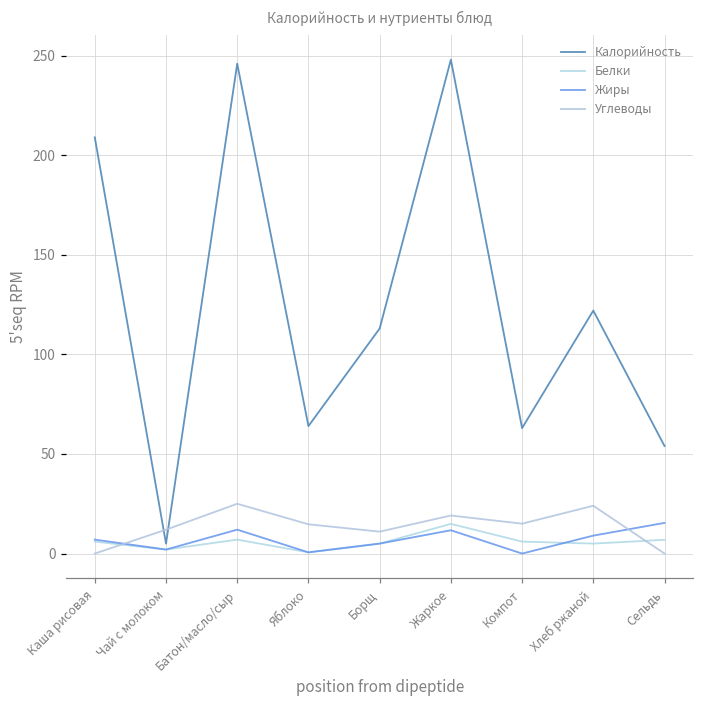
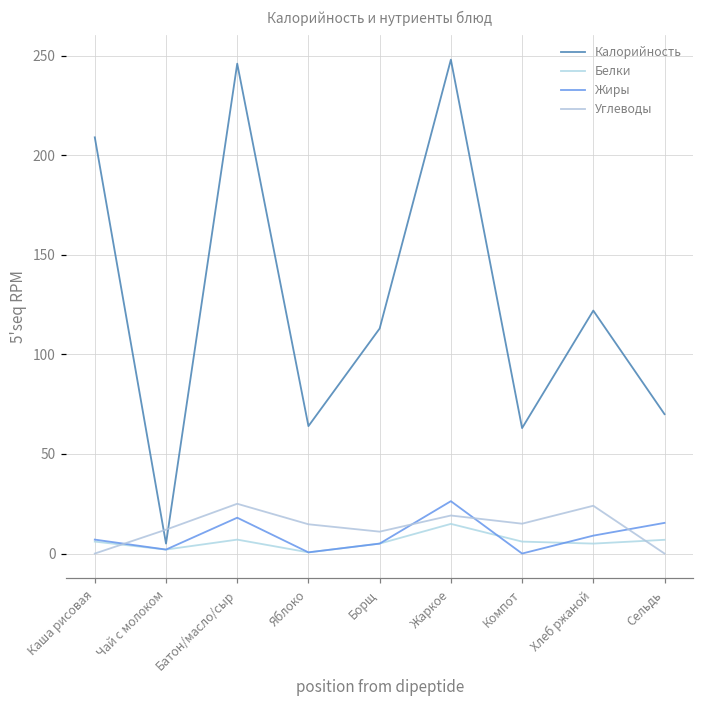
  {
    "Калорийность": {
      "Каша рисовая": 209,
      "Чай с молоком": 5,
      "Батон/масло/сыр": 246,
      "Яблоко": 64,
      "Борщ": 113,
      "Жаркое": 248,
      "Компот": 63,
      "Хлеб ржаной": 122,
-     "Сельдь": 54
+     "Сельдь": 70
    },
    "Жиры": {
-     "Батон/масло/сыр": 12,
-     "Жаркое": 12,
+     "Батон/масло/сыр": 18,
+     "Жаркое": 26,
      "Компот": 0,
      "Хлеб ржаной": 9,
      "Сельдь": 15
    }
  }
